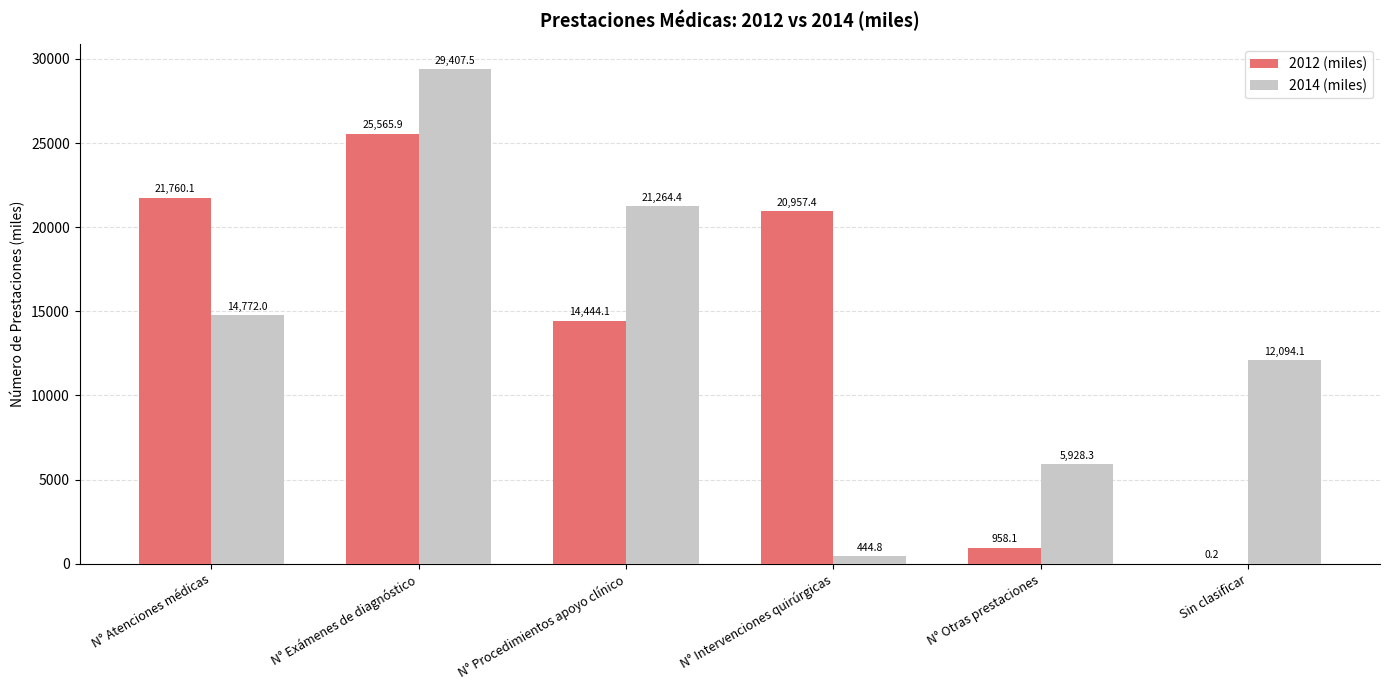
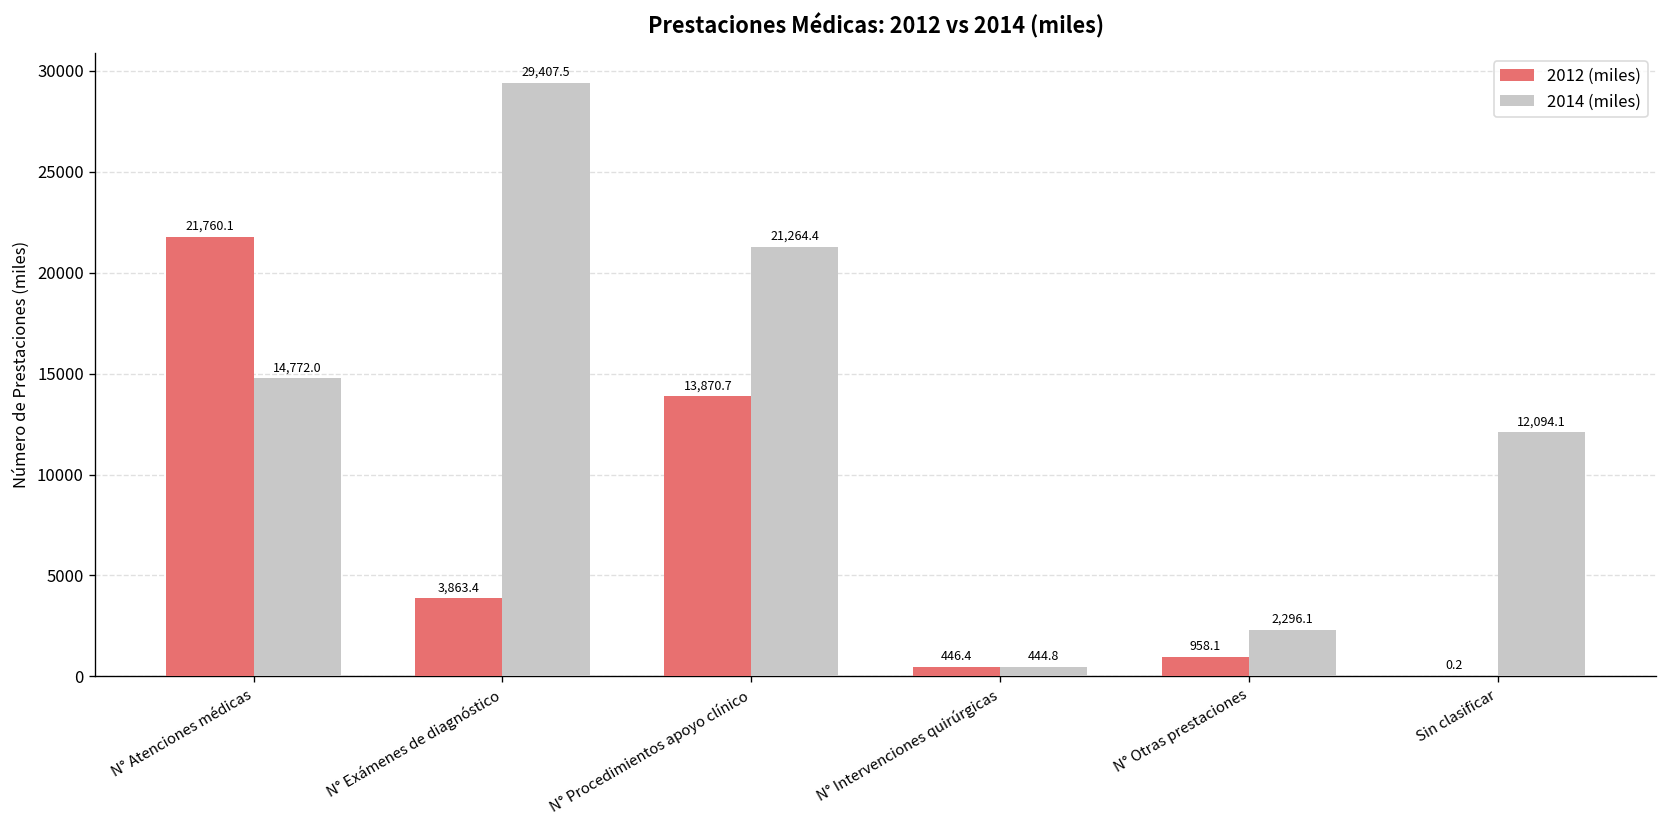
  {
    "2012 (miles)": {
      "N° Atenciones médicas": "21,760.1",
-     "N° Exámenes de diagnóstico": "25,565.9",
-     "N° Procedimientos apoyo clínico": "14,444.1",
-     "N° Intervenciones quirúrgicas": "20,957.4",
+     "N° Exámenes de diagnóstico": "3,863.4",
+     "N° Procedimientos apoyo clínico": "13,870.7",
+     "N° Intervenciones quirúrgicas": "446.4",
      "N° Otras prestaciones": "958.1",
      "Sin clasificar": "0.2"
    },
    "2014 (miles)": {
      "N° Atenciones médicas": "14,772.0",
      "N° Exámenes de diagnóstico": "29,407.5",
      "N° Procedimientos apoyo clínico": "21,264.4",
      "N° Intervenciones quirúrgicas": "444.8",
-     "N° Otras prestaciones": "5,928.3",
+     "N° Otras prestaciones": "2,296.1",
      "Sin clasificar": "12,094.1"
    }
  }
